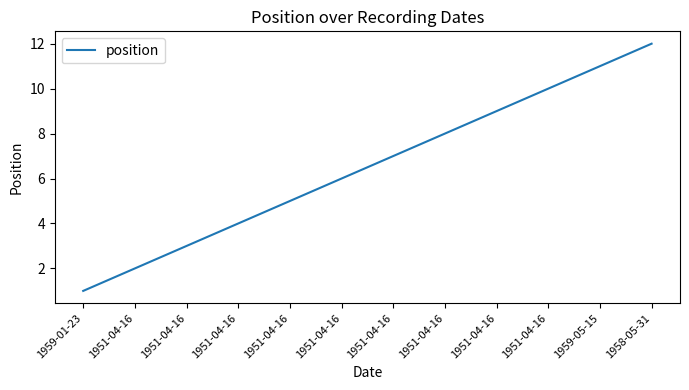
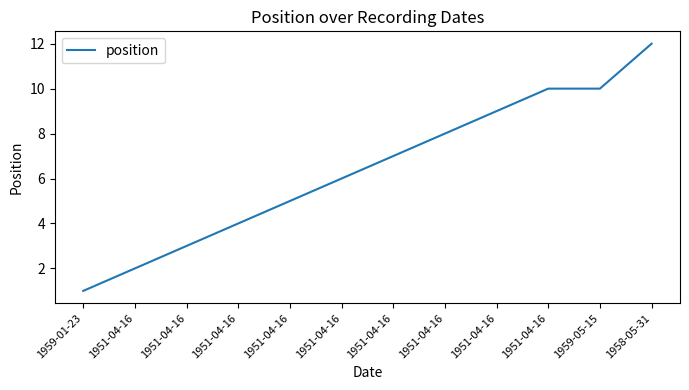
  {
    "1959-01-23": 1,
-   "1959-05-15": 11,
+   "1959-05-15": 10,
    "1958-05-31": 12
  }
